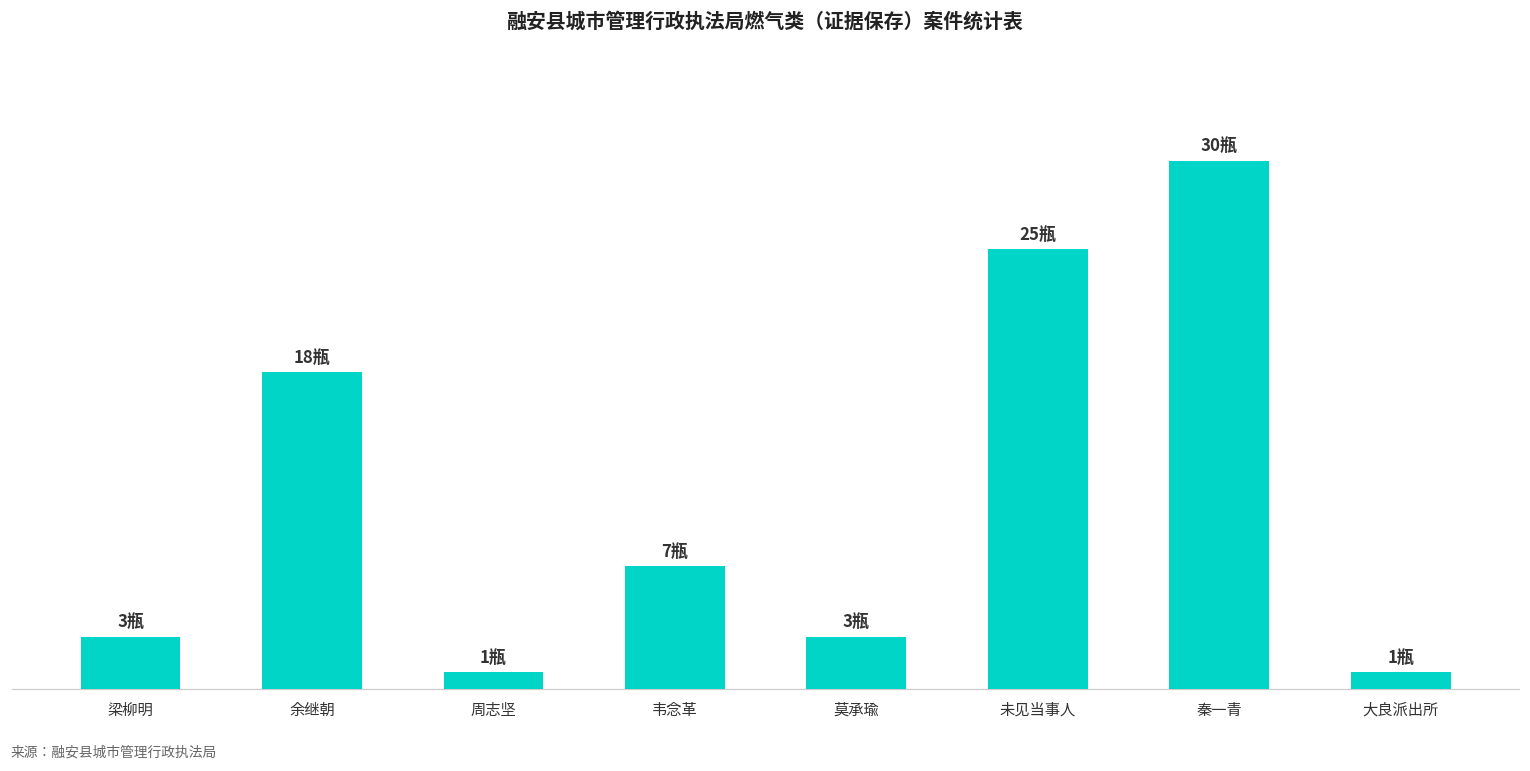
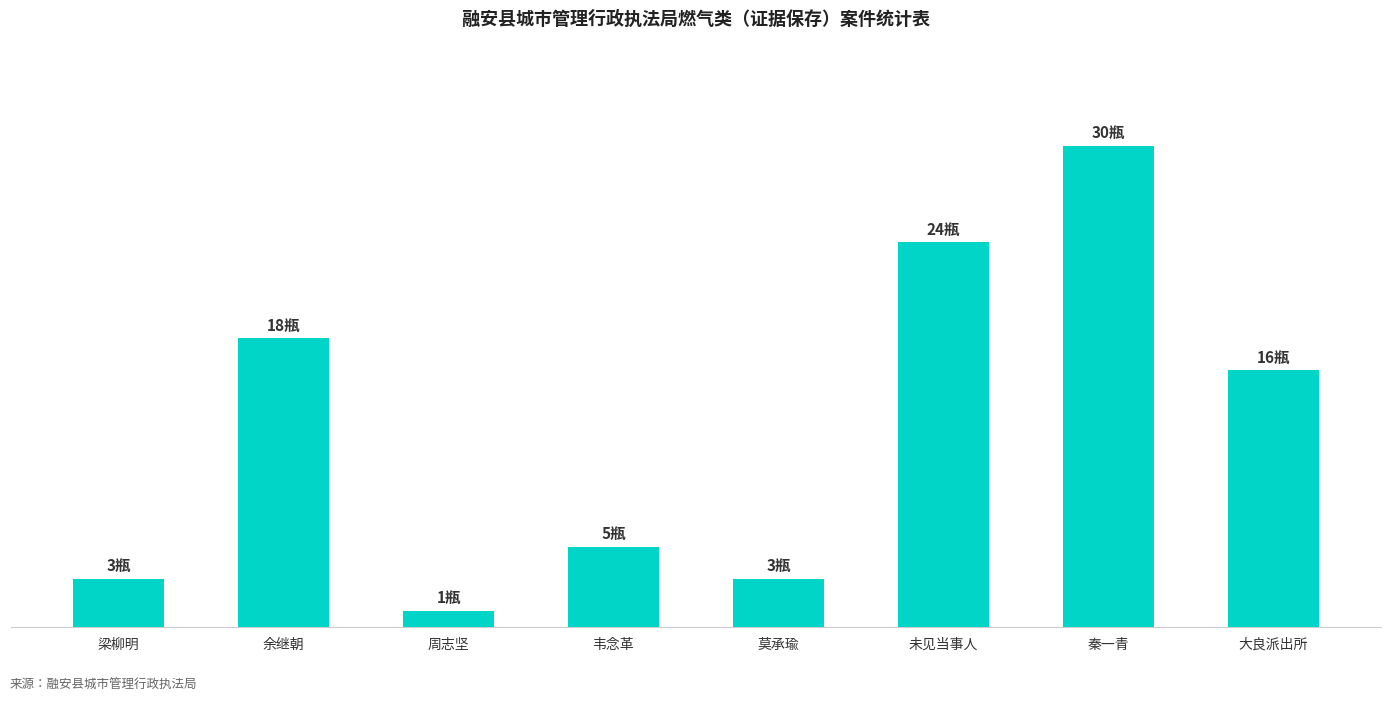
  {
    "梁柳明": "3瓶",
    "余继朝": "18瓶",
    "周志坚": "1瓶",
-   "韦念革": "7瓶",
+   "韦念革": "5瓶",
    "莫承瑜": "3瓶",
-   "未见当事人": "25瓶",
+   "未见当事人": "24瓶",
    "秦一青": "30瓶",
-   "大良派出所": "1瓶"
+   "大良派出所": "16瓶"
  }
